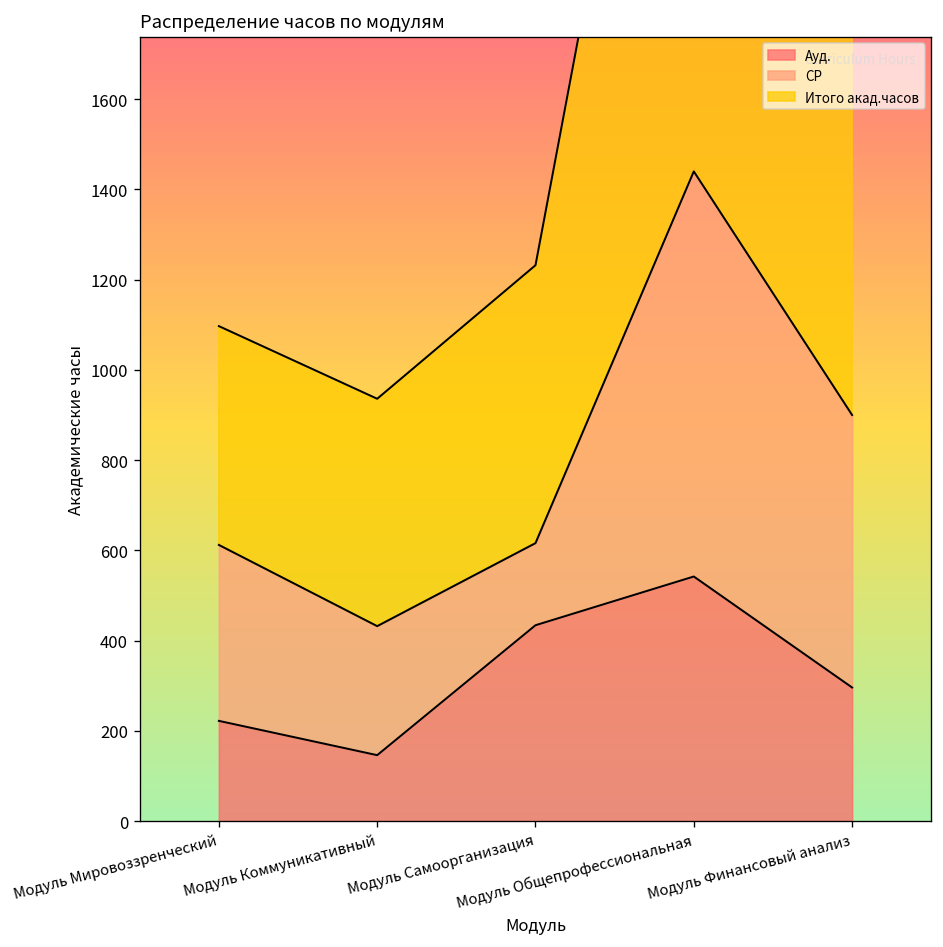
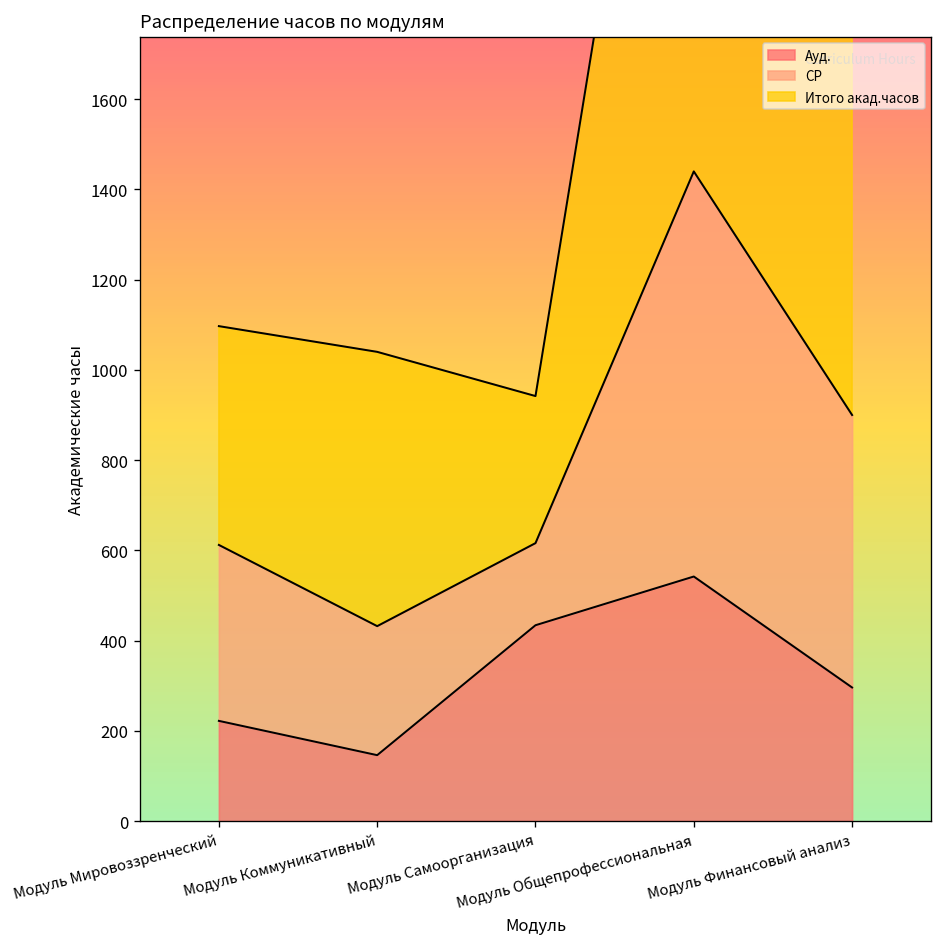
  {
    "Итого акад.часов": {
      "Модуль Мировоззренческий": 490,
-     "Модуль Коммуникативный": 500,
-     "Модуль Самоорганизация": 620
+     "Модуль Коммуникативный": 610,
+     "Модуль Самоорганизация": 330
    }
  }
